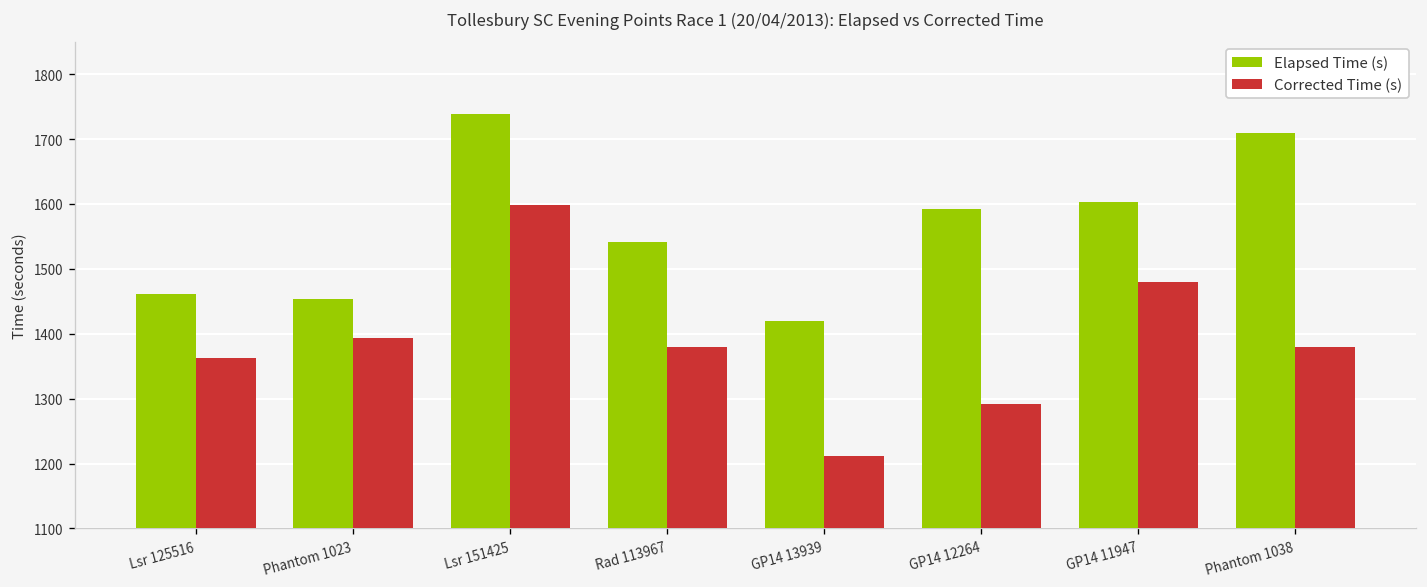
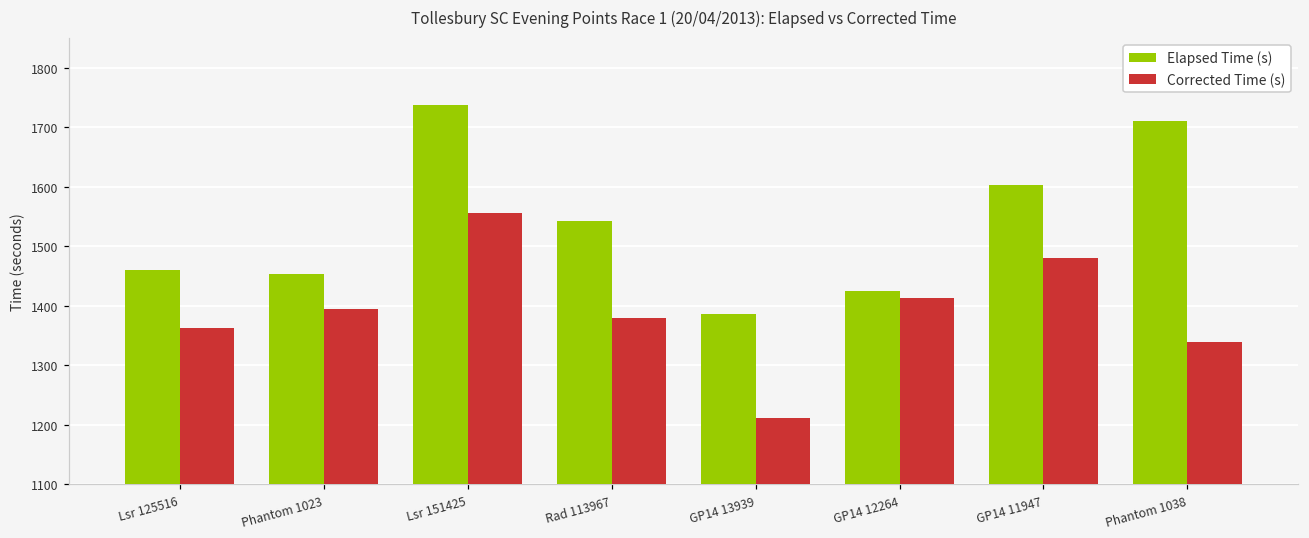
  {
    "Elapsed Time (s)": {
      "Lsr 125516": 1460,
      "Phantom 1023": 1450,
      "Lsr 151425": 1740,
      "Rad 113967": 1540,
-     "GP14 13939": 1420,
-     "GP14 12264": 1590,
+     "GP14 13939": 1390,
+     "GP14 12264": 1430,
      "GP14 11947": 1600,
      "Phantom 1038": 1710
    },
    "Corrected Time (s)": {
      "Lsr 125516": 1360,
      "Phantom 1023": 1390,
-     "Lsr 151425": 1600,
+     "Lsr 151425": 1560,
      "Rad 113967": 1380,
      "GP14 13939": 1210,
-     "GP14 12264": 1290,
+     "GP14 12264": 1410,
      "GP14 11947": 1480,
-     "Phantom 1038": 1380
+     "Phantom 1038": 1340
    }
  }
